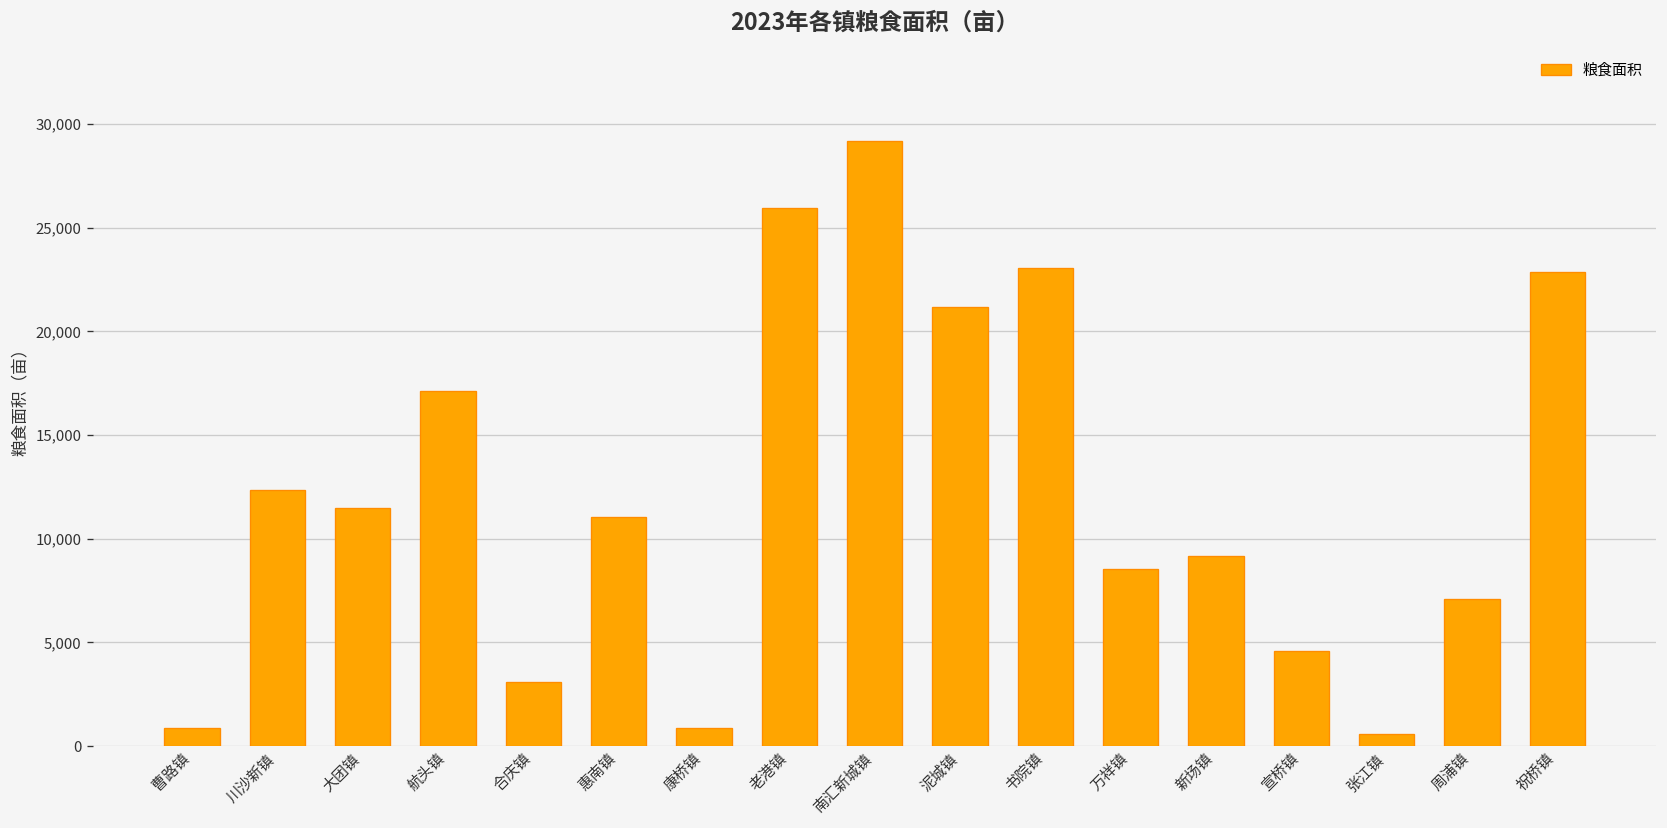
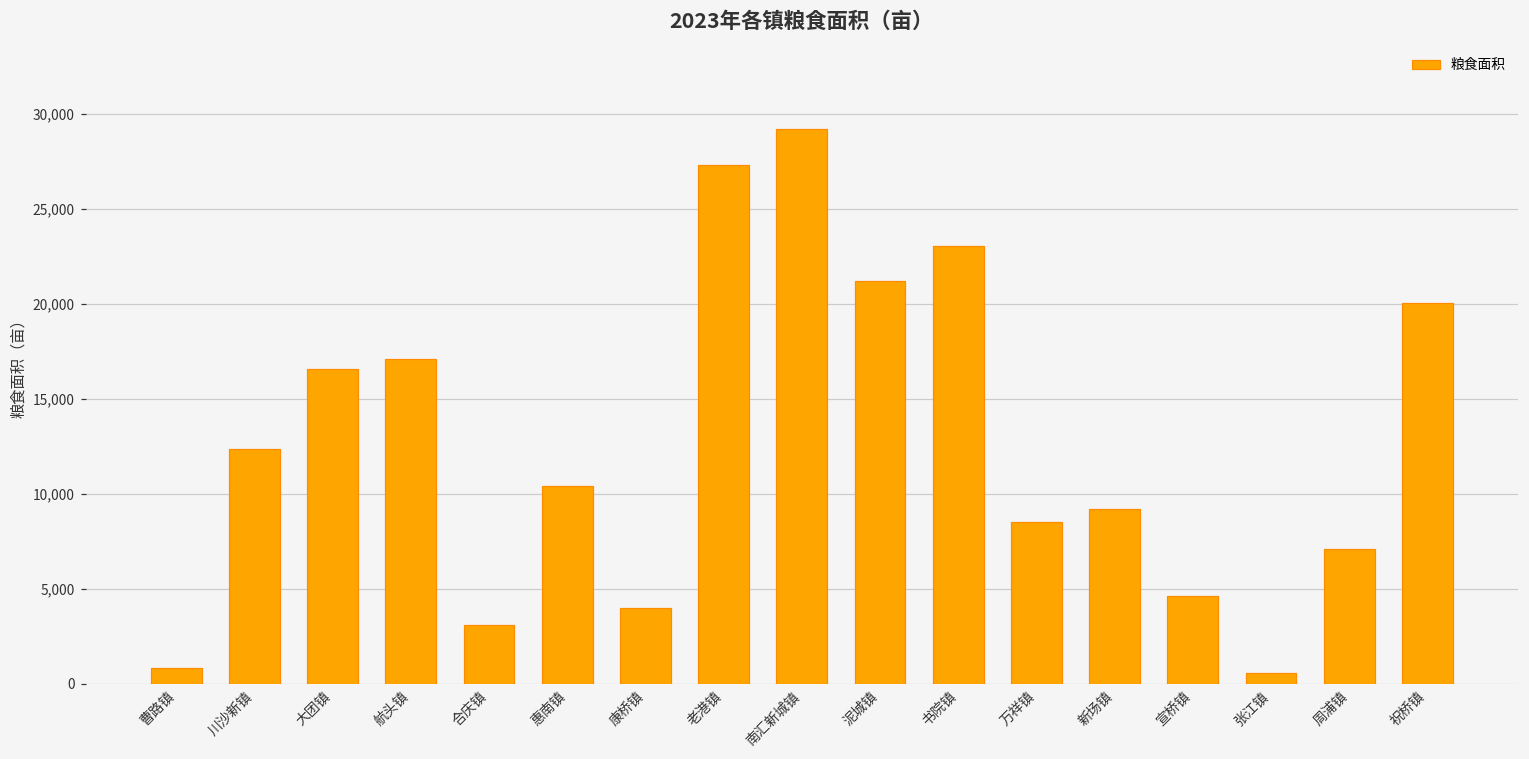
  {
    "曹路镇": "900",
    "川沙新镇": "12,400",
-   "大团镇": "11,500",
+   "大团镇": "16,600",
    "航头镇": "17,100",
    "合庆镇": "3,100",
-   "惠南镇": "11,000",
-   "康桥镇": "900",
-   "老港镇": "26,000",
+   "惠南镇": "10,400",
+   "康桥镇": "4,000",
+   "老港镇": "27,300",
    "南汇新城镇": "29,200",
    "泥城镇": "21,200",
    "书院镇": "23,000",
    "万祥镇": "8,500",
    "新场镇": "9,200",
    "宣桥镇": "4,600",
    "张江镇": "600",
    "周浦镇": "7,100",
-   "祝桥镇": "22,900"
+   "祝桥镇": "20,000"
  }
